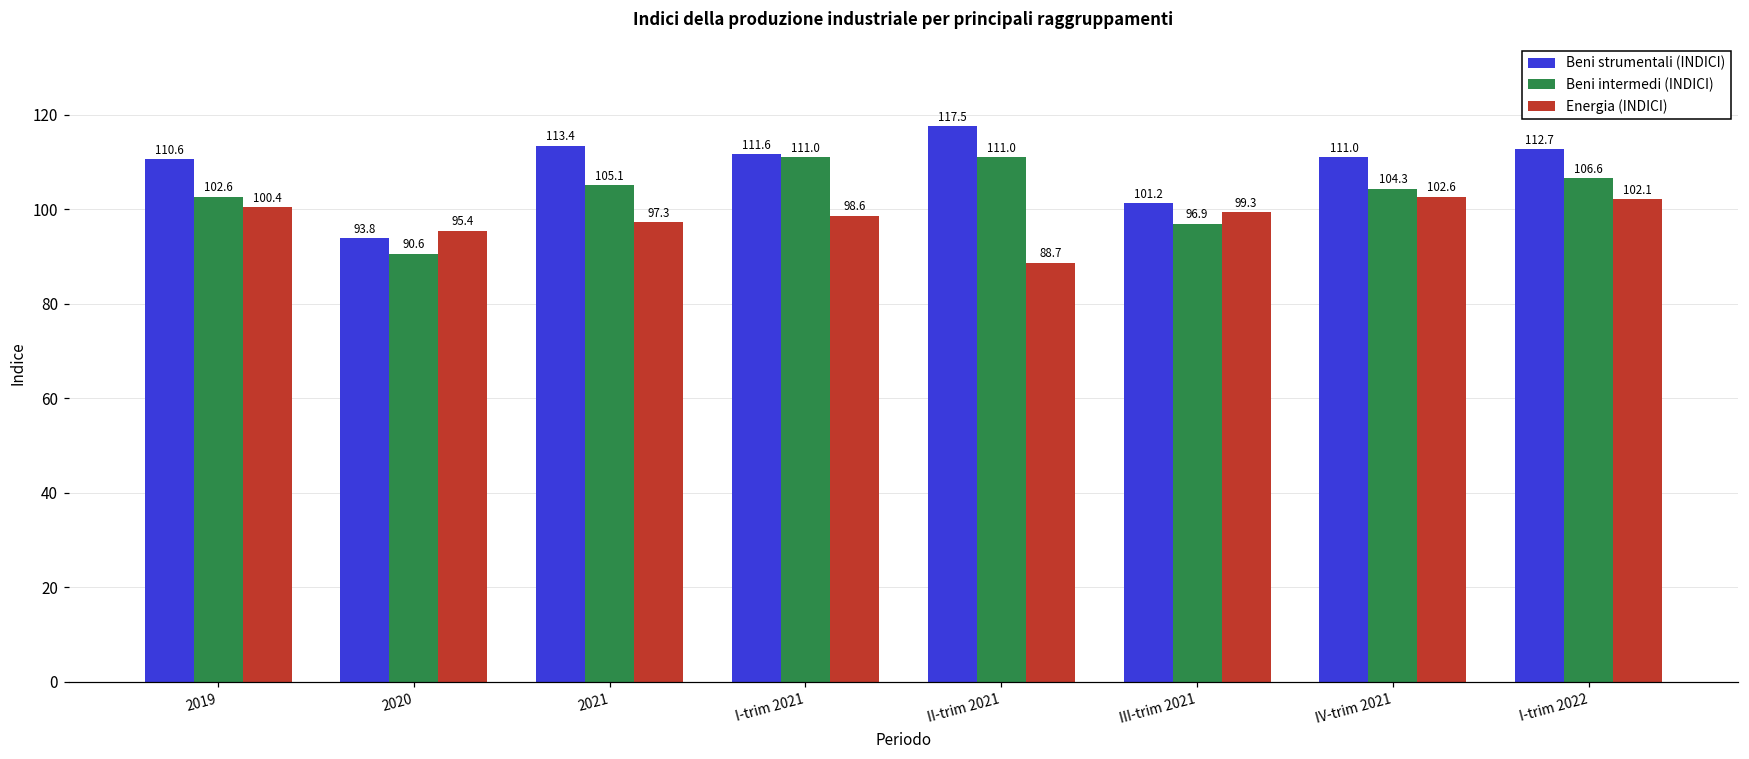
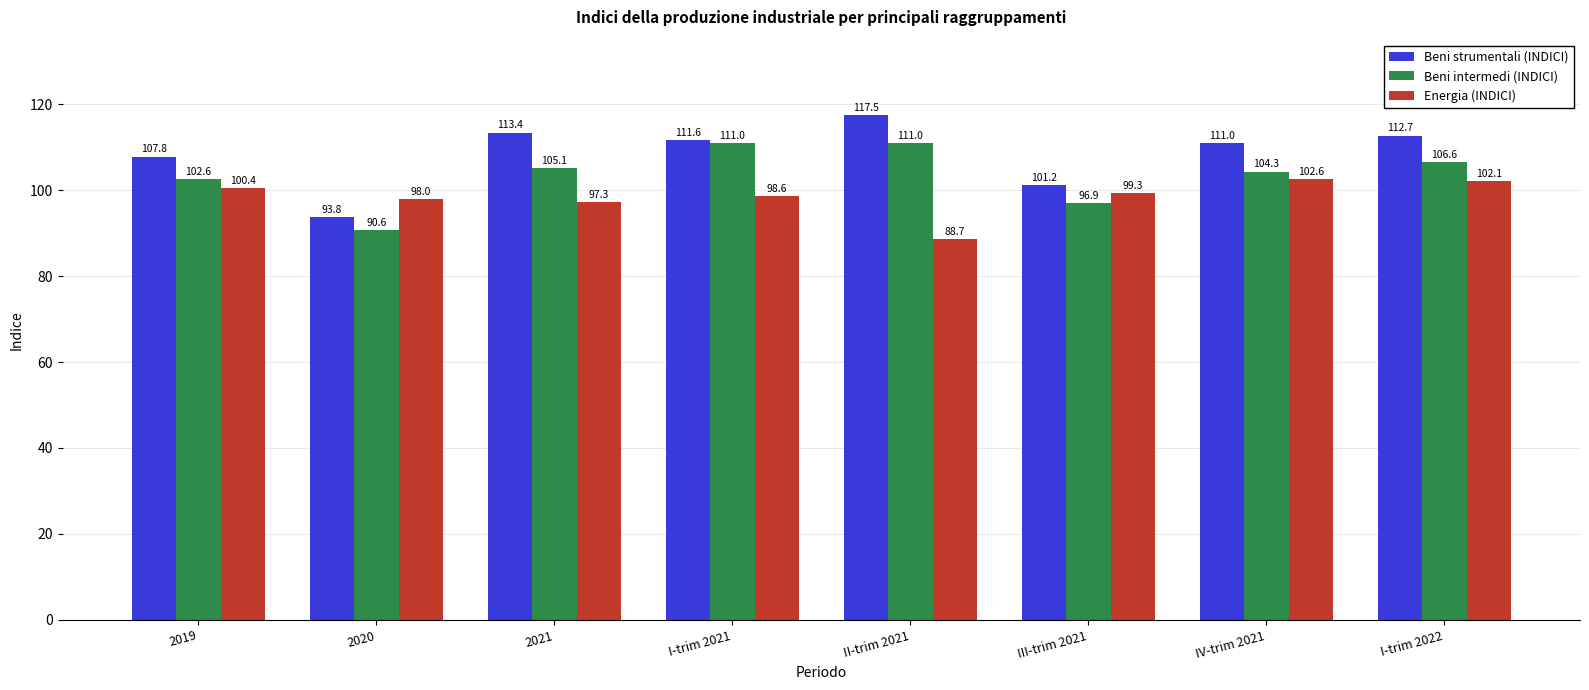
  {
    "Beni strumentali (INDICI)": {
-     "2019": 110.6,
+     "2019": 107.8,
      "2020": 93.8,
      "2021": 113.4,
      "I-trim 2021": 111.6,
      "II-trim 2021": 117.5,
      "III-trim 2021": 101.2,
      "IV-trim 2021": 111.0,
      "I-trim 2022": 112.7
    },
    "Beni intermedi (INDICI)": {
      "2019": 102.6,
      "2020": 90.6,
      "2021": 105.1,
      "I-trim 2021": 111.0,
      "II-trim 2021": 111.0,
      "III-trim 2021": 96.9,
      "IV-trim 2021": 104.3,
      "I-trim 2022": 106.6
    },
    "Energia (INDICI)": {
      "2019": 100.4,
-     "2020": 95.4,
+     "2020": 98.0,
      "2021": 97.3,
      "I-trim 2021": 98.6,
      "II-trim 2021": 88.7,
      "III-trim 2021": 99.3,
      "IV-trim 2021": 102.6,
      "I-trim 2022": 102.1
    }
  }
